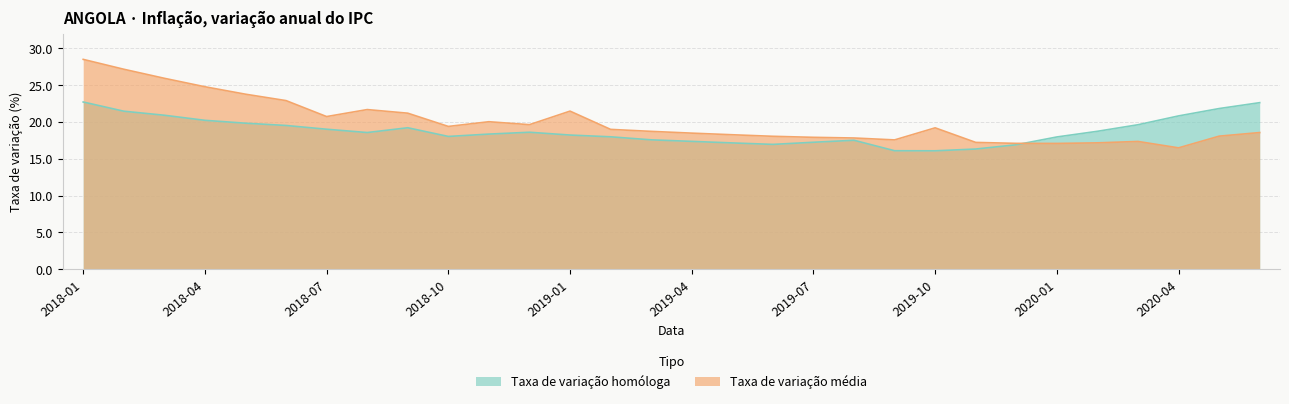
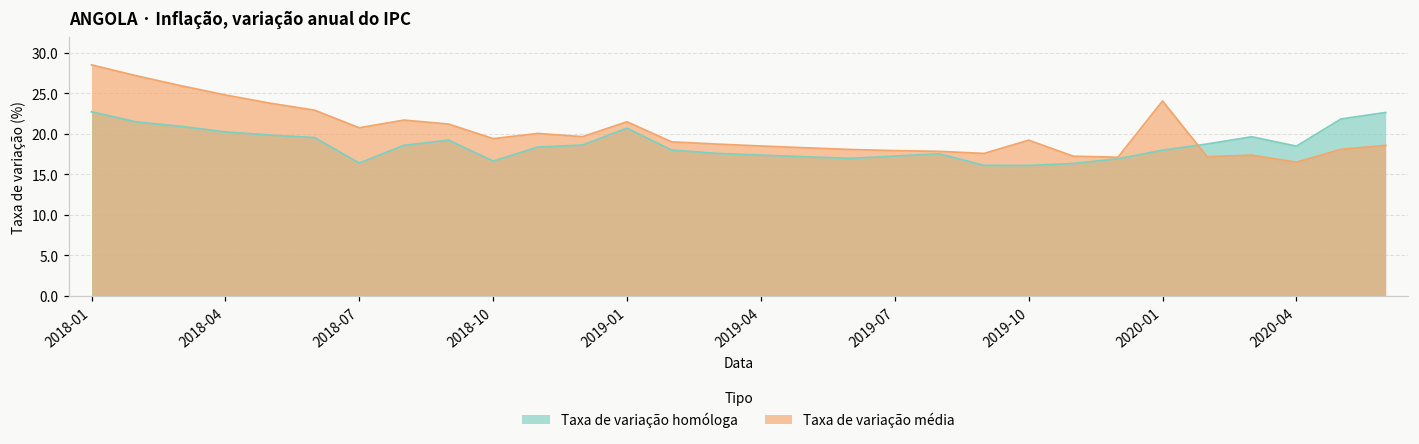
  {
    "Taxa de variação homóloga": {
      "2018-01": 23,
      "2018-04": 20,
-     "2018-07": 19,
-     "2018-10": 18,
-     "2019-01": 18,
+     "2018-07": 16,
+     "2018-10": 17,
+     "2019-01": 21,
      "2019-04": 17,
      "2019-07": 17,
      "2019-10": 16,
      "2020-01": 18,
-     "2020-04": 21
+     "2020-04": 18
    },
    "Taxa de variação média": {
      "2018-01": 29,
      "2018-04": 25,
      "2018-07": 21,
      "2018-10": 19,
      "2019-01": 21,
      "2019-04": 18,
      "2019-07": 18,
      "2019-10": 19,
-     "2020-01": 17,
+     "2020-01": 24,
      "2020-04": 16
    }
  }
